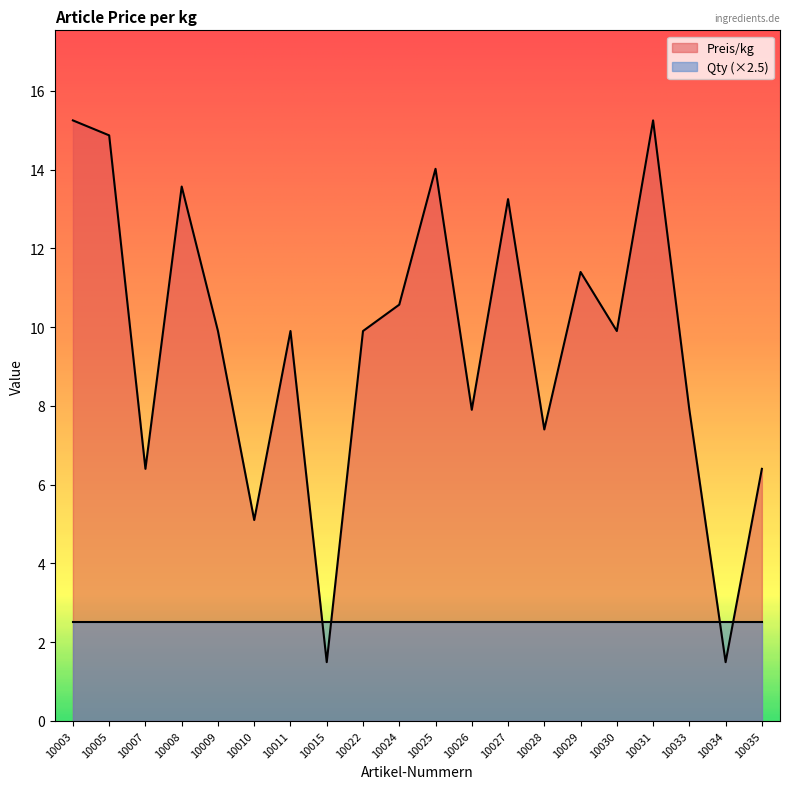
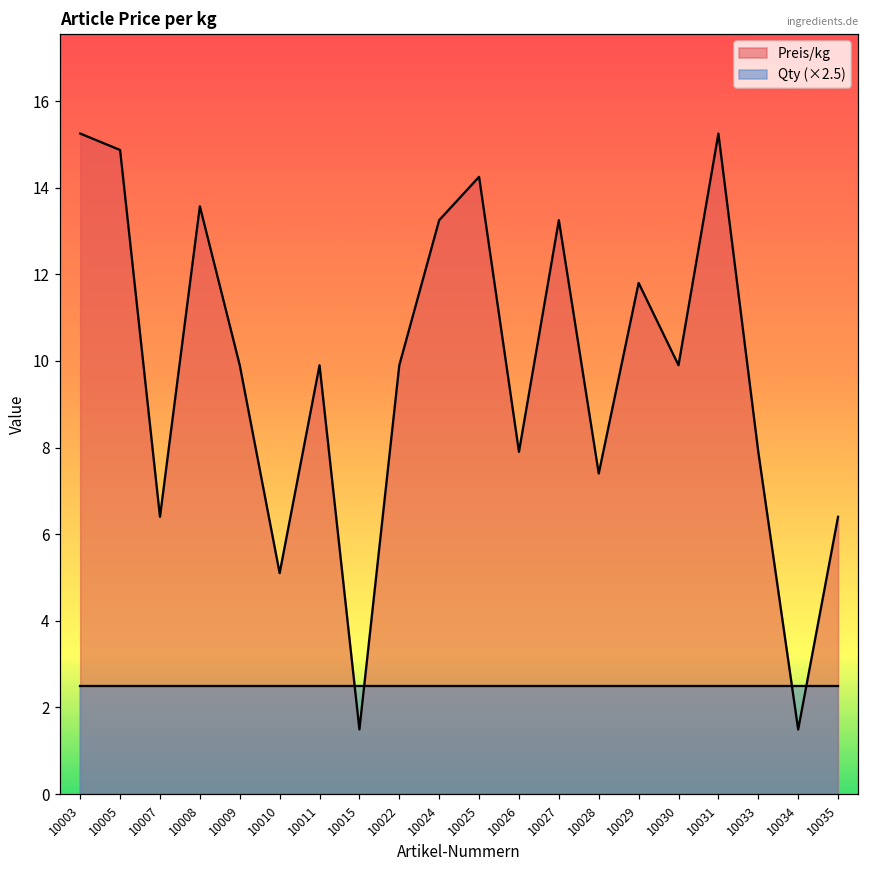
  {
    "Preis/kg": {
      "10003": 15.3,
      "10005": 14.9,
      "10007": 6.4,
      "10008": 13.6,
      "10009": 9.9,
      "10010": 5.1,
      "10011": 9.9,
      "10015": 1.5,
      "10022": 9.9,
-     "10024": 10.6,
-     "10025": 14.0,
+     "10024": 13.3,
+     "10025": 14.3,
      "10026": 7.9,
      "10027": 13.3,
      "10028": 7.4,
-     "10029": 11.4,
+     "10029": 11.8,
      "10030": 9.9,
      "10031": 15.3,
      "10033": 7.9,
      "10034": 1.5,
      "10035": 6.4
    },
    "Qty (×2.5)": {
      "10003": 2.5,
      "10005": 2.5,
      "10007": 2.5,
      "10008": 2.5,
      "10009": 2.5,
      "10010": 2.5,
      "10011": 2.5,
      "10015": 2.5,
      "10022": 2.5,
      "10024": 2.5,
      "10025": 2.5,
      "10026": 2.5,
      "10027": 2.5,
      "10028": 2.5,
      "10029": 2.5,
      "10030": 2.5,
      "10031": 2.5,
      "10033": 2.5,
      "10034": 2.5,
      "10035": 2.5
    }
  }
